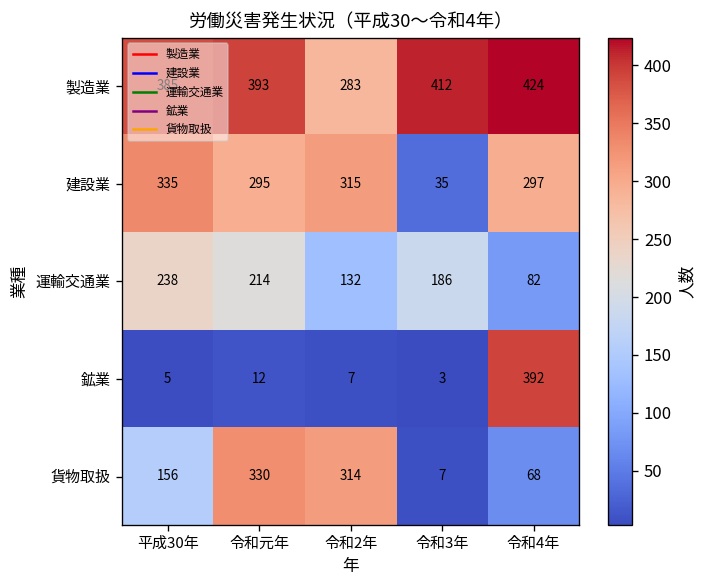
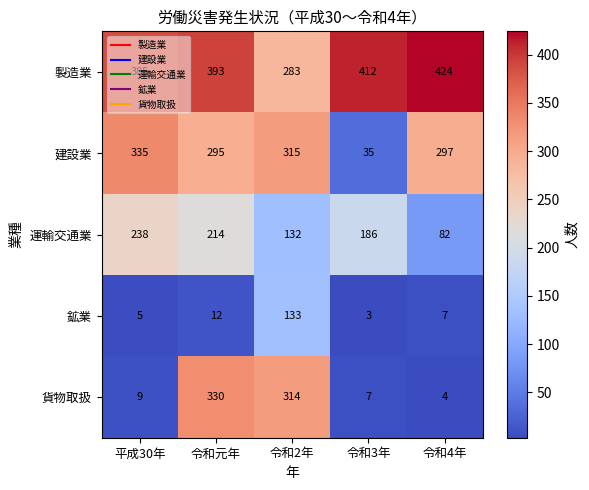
  {
    "製造業": {
      "令和元年": 393,
      "令和2年": 283,
      "令和3年": 412,
      "令和4年": 424
    },
    "建設業": {
      "平成30年": 335,
      "令和元年": 295,
      "令和2年": 315,
      "令和3年": 35,
      "令和4年": 297
    },
    "運輸交通業": {
      "平成30年": 238,
      "令和元年": 214,
      "令和2年": 132,
      "令和3年": 186,
      "令和4年": 82
    },
    "鉱業": {
      "平成30年": 5,
      "令和元年": 12,
-     "令和2年": 7,
+     "令和2年": 133,
      "令和3年": 3,
-     "令和4年": 392
+     "令和4年": 7
    },
    "貨物取扱": {
-     "平成30年": 156,
+     "平成30年": 9,
      "令和元年": 330,
      "令和2年": 314,
      "令和3年": 7,
-     "令和4年": 68
+     "令和4年": 4
    }
  }
